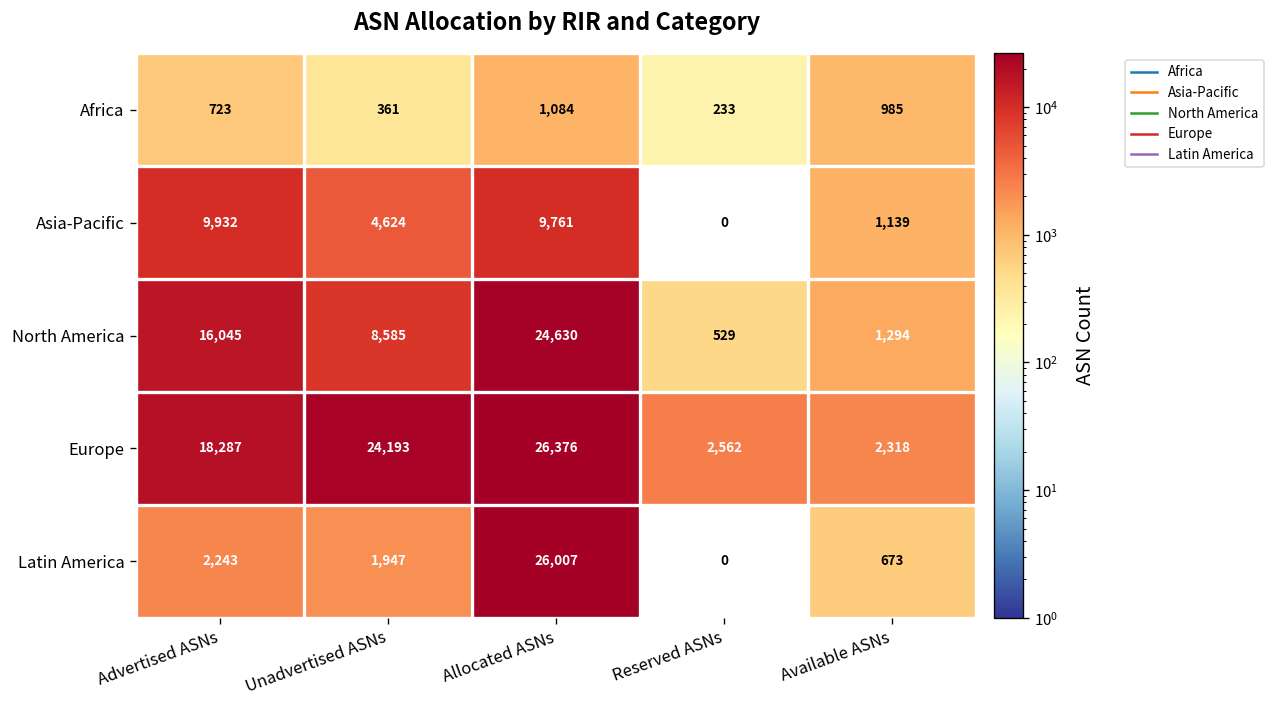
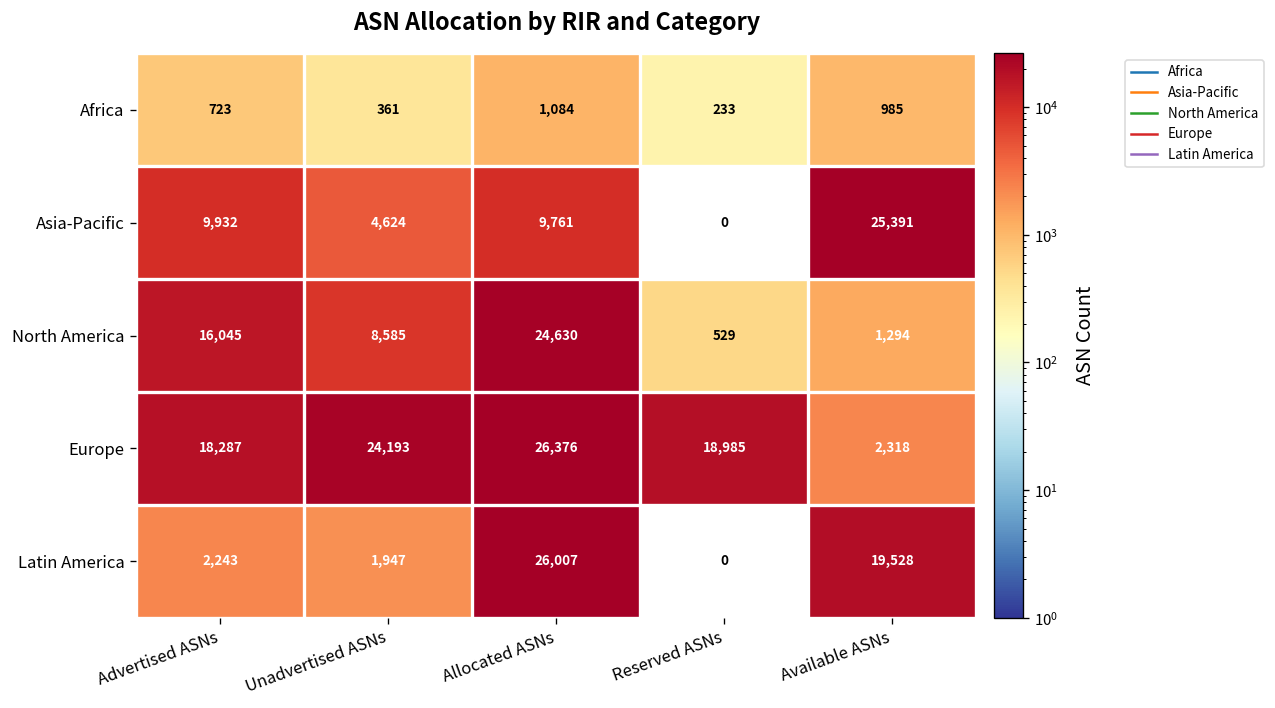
  {
    "Africa": {
      "Advertised ASNs": "723",
      "Unadvertised ASNs": "361",
      "Allocated ASNs": "1,084",
      "Reserved ASNs": "233",
      "Available ASNs": "985"
    },
    "Asia-Pacific": {
      "Advertised ASNs": "9,932",
      "Unadvertised ASNs": "4,624",
      "Allocated ASNs": "9,761",
      "Reserved ASNs": "0",
-     "Available ASNs": "1,139"
+     "Available ASNs": "25,391"
    },
    "North America": {
      "Advertised ASNs": "16,045",
      "Unadvertised ASNs": "8,585",
      "Allocated ASNs": "24,630",
      "Reserved ASNs": "529",
      "Available ASNs": "1,294"
    },
    "Europe": {
      "Advertised ASNs": "18,287",
      "Unadvertised ASNs": "24,193",
      "Allocated ASNs": "26,376",
-     "Reserved ASNs": "2,562",
+     "Reserved ASNs": "18,985",
      "Available ASNs": "2,318"
    },
    "Latin America": {
      "Advertised ASNs": "2,243",
      "Unadvertised ASNs": "1,947",
      "Allocated ASNs": "26,007",
      "Reserved ASNs": "0",
-     "Available ASNs": "673"
+     "Available ASNs": "19,528"
    }
  }
